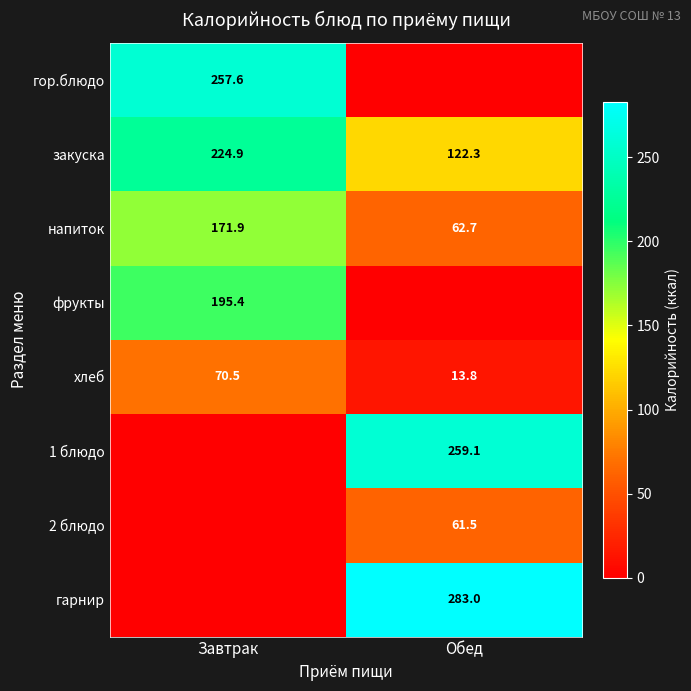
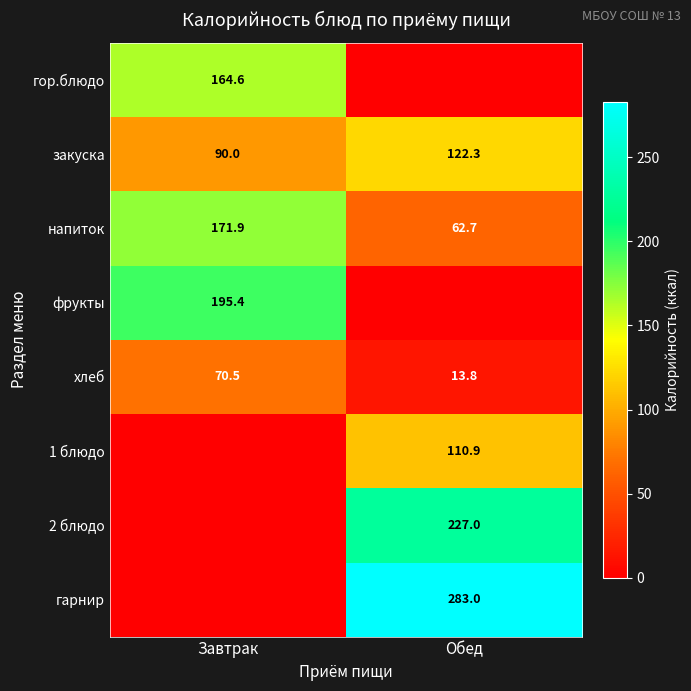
  {
    "гор.блюдо": {
-     "Завтрак": 257.6
+     "Завтрак": 164.6
    },
    "закуска": {
-     "Завтрак": 224.9,
+     "Завтрак": 90.0,
      "Обед": 122.3
    },
    "напиток": {
      "Завтрак": 171.9,
      "Обед": 62.7
    },
    "фрукты": {
      "Завтрак": 195.4
    },
    "хлеб": {
      "Завтрак": 70.5,
      "Обед": 13.8
    },
    "1 блюдо": {
-     "Обед": 259.1
+     "Обед": 110.9
    },
    "2 блюдо": {
-     "Обед": 61.5
+     "Обед": 227.0
    },
    "гарнир": {
      "Обед": 283.0
    }
  }
